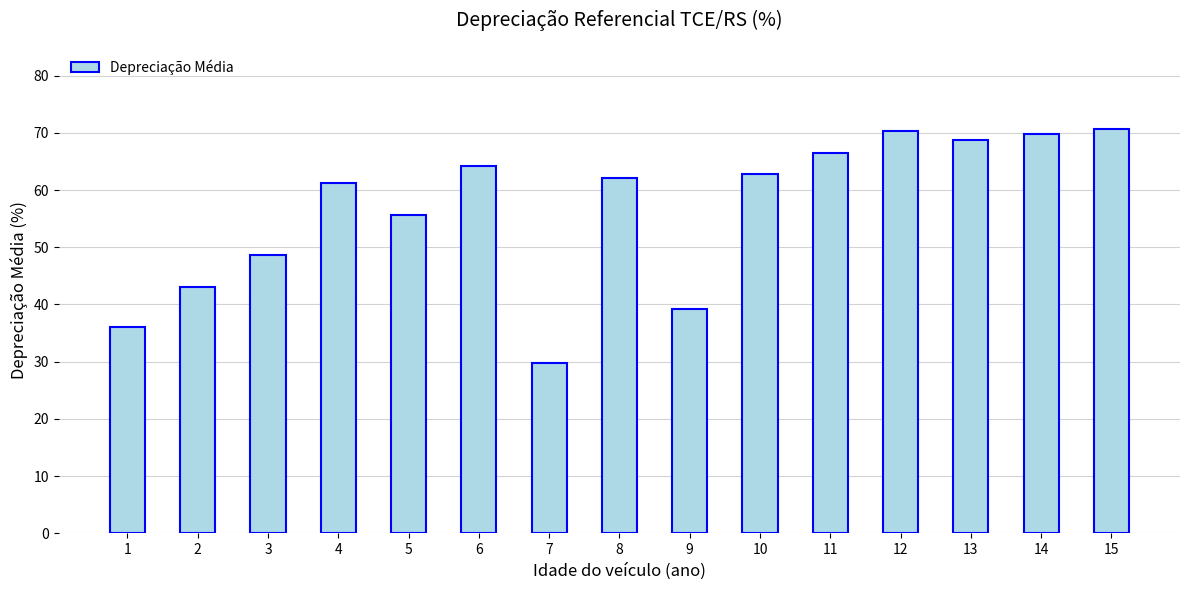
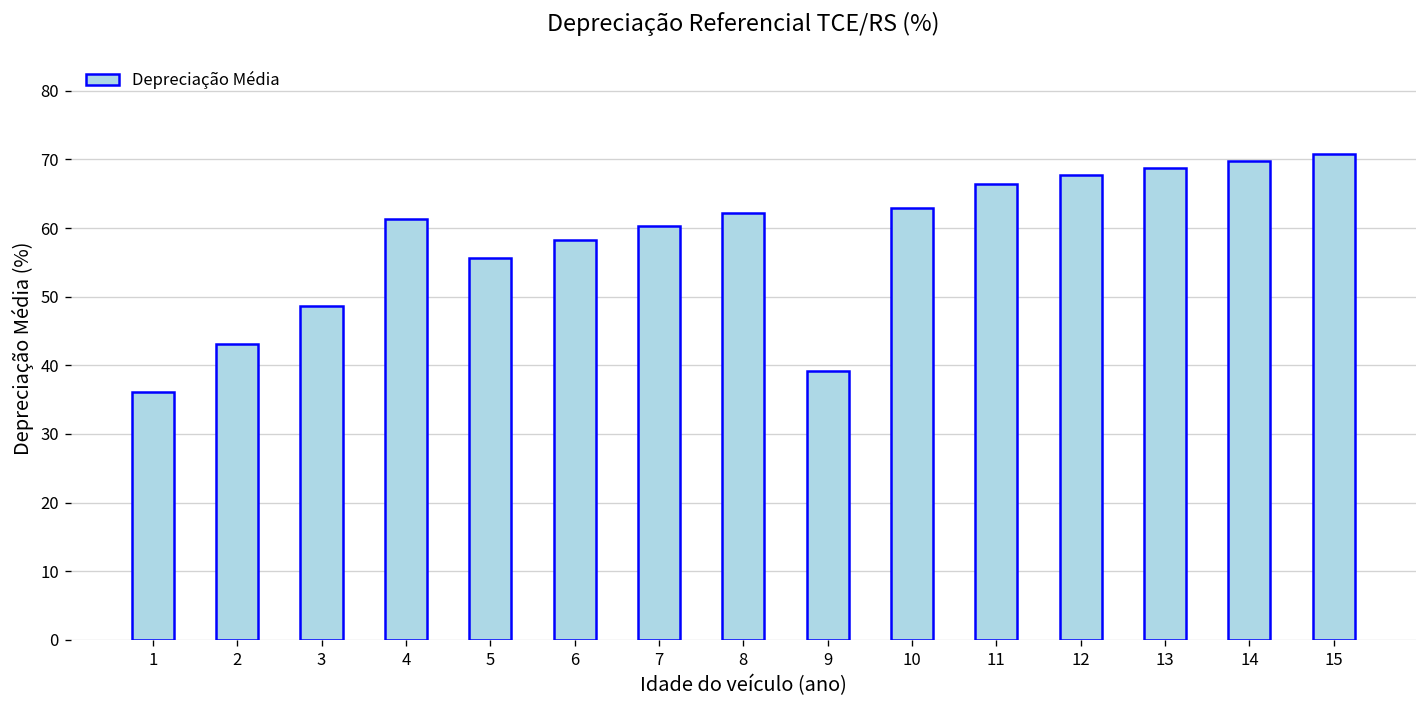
  {
    "1": 36,
    "2": 43,
    "3": 49,
    "4": 61,
    "5": 56,
-   "6": 64,
-   "7": 30,
+   "6": 58,
+   "7": 60,
    "8": 62,
    "9": 39,
    "10": 63,
    "11": 66,
-   "12": 70,
+   "12": 68,
    "13": 69,
    "14": 70,
    "15": 71
  }
